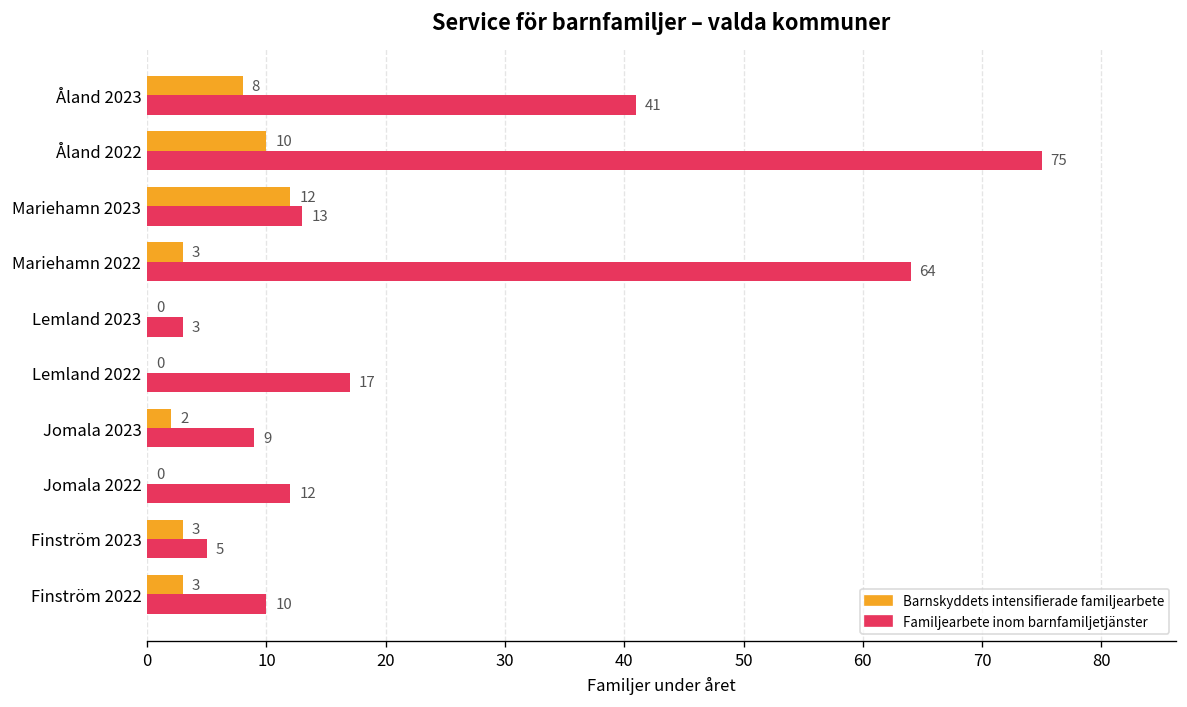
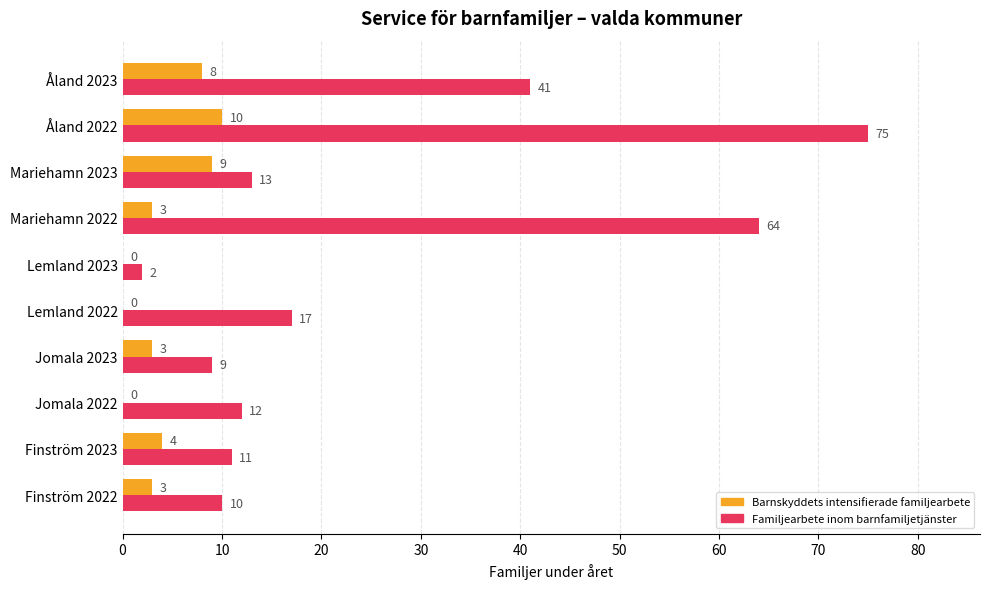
  {
    "Barnskyddets intensifierade familjearbete": {
      "Åland 2023": 8,
      "Åland 2022": 10,
-     "Mariehamn 2023": 12,
+     "Mariehamn 2023": 9,
      "Mariehamn 2022": 3,
      "Lemland 2023": 0,
      "Lemland 2022": 0,
-     "Jomala 2023": 2,
+     "Jomala 2023": 3,
      "Jomala 2022": 0,
-     "Finström 2023": 3,
+     "Finström 2023": 4,
      "Finström 2022": 3
    },
    "Familjearbete inom barnfamiljetjänster": {
      "Åland 2023": 41,
      "Åland 2022": 75,
      "Mariehamn 2023": 13,
      "Mariehamn 2022": 64,
-     "Lemland 2023": 3,
+     "Lemland 2023": 2,
      "Lemland 2022": 17,
      "Jomala 2023": 9,
      "Jomala 2022": 12,
-     "Finström 2023": 5,
+     "Finström 2023": 11,
      "Finström 2022": 10
    }
  }
